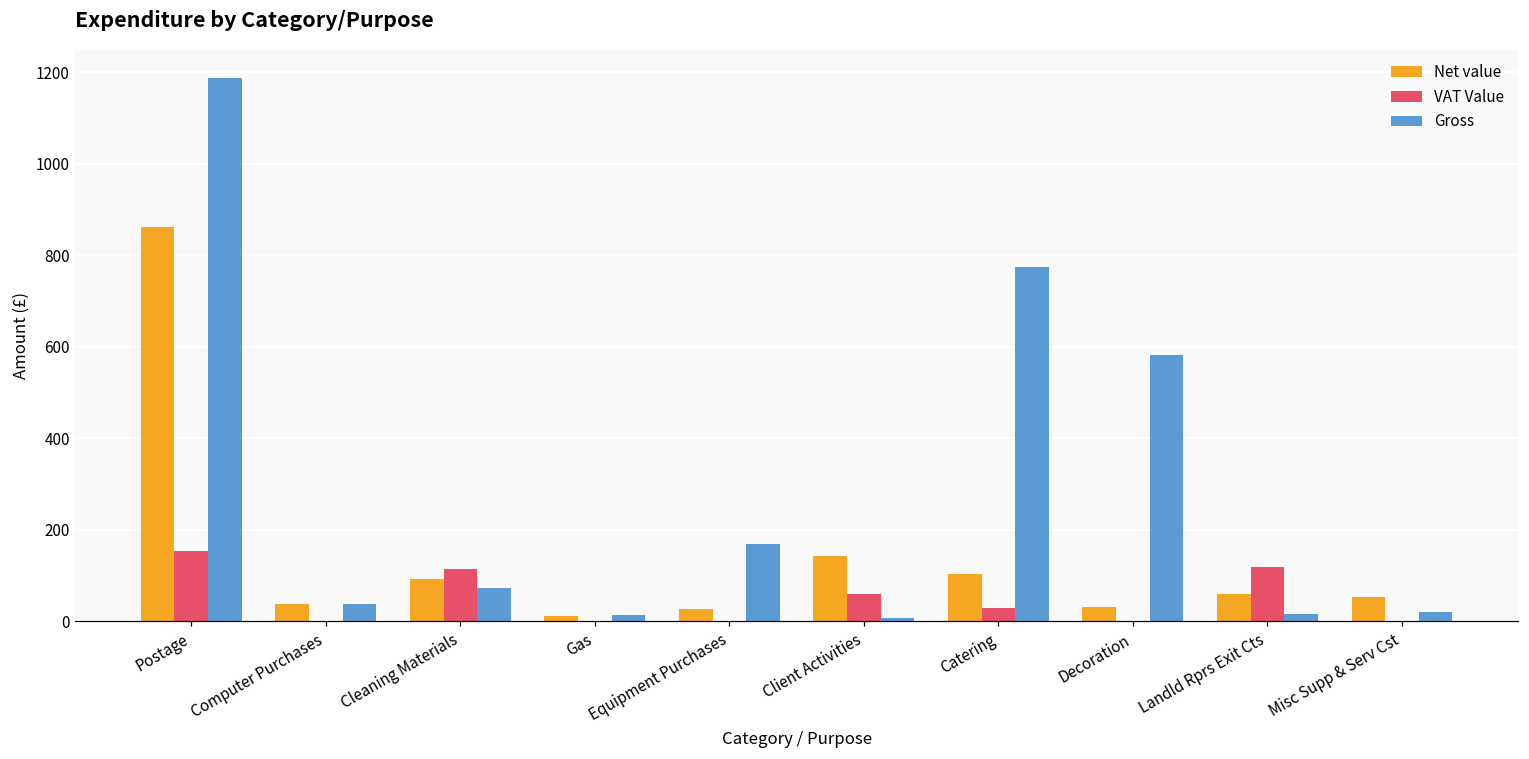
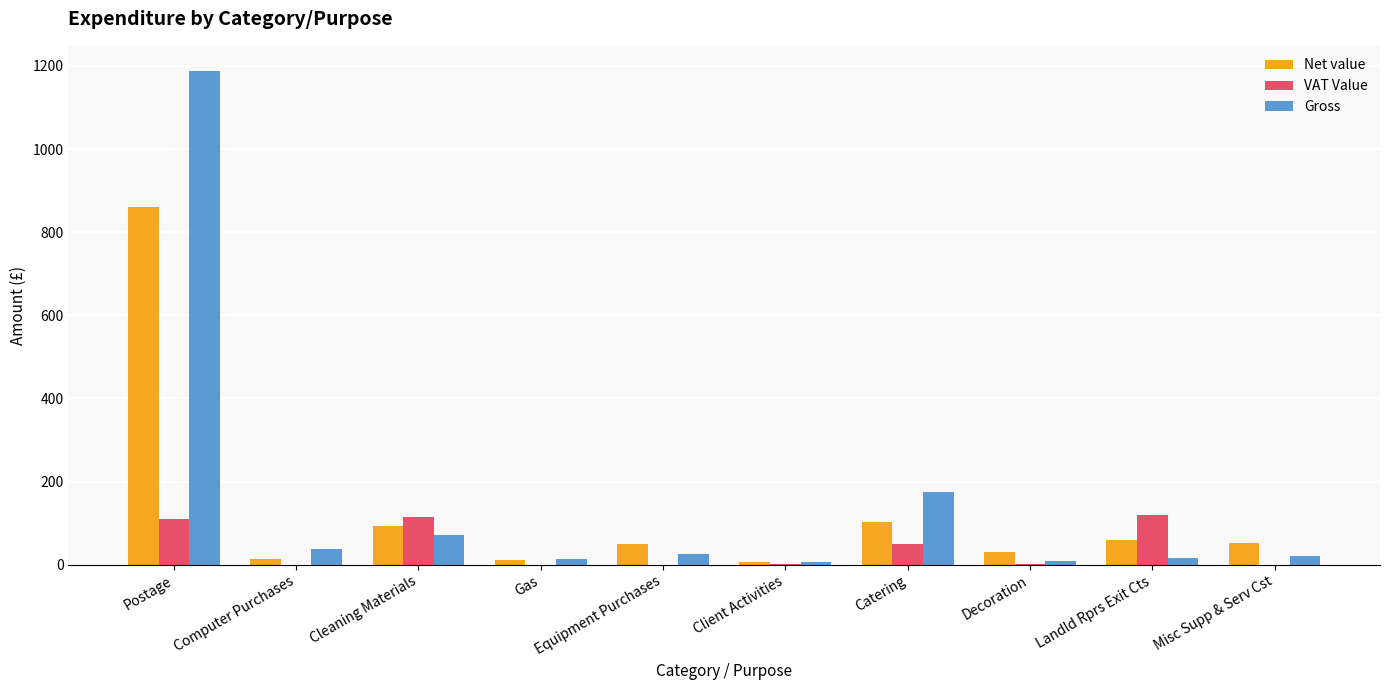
  {
    "Net value": {
      "Postage": 860,
-     "Computer Purchases": 40,
+     "Computer Purchases": 10,
      "Cleaning Materials": 90,
      "Gas": 10,
-     "Equipment Purchases": 30,
-     "Client Activities": 140,
+     "Equipment Purchases": 50,
+     "Client Activities": 10,
      "Catering": 100,
      "Decoration": 30,
      "Landld Rprs Exit Cts": 60,
      "Misc Supp & Serv Cst": 50
    },
    "VAT Value": {
-     "Postage": 150,
+     "Postage": 110,
      "Computer Purchases": 0,
      "Cleaning Materials": 110,
      "Gas": 0,
      "Equipment Purchases": 0,
-     "Client Activities": 60,
-     "Catering": 30,
+     "Client Activities": 0,
+     "Catering": 50,
      "Landld Rprs Exit Cts": 120,
      "Misc Supp & Serv Cst": 0
    },
    "Gross": {
      "Postage": 1190,
      "Computer Purchases": 40,
      "Cleaning Materials": 70,
      "Gas": 10,
-     "Equipment Purchases": 170,
+     "Equipment Purchases": 30,
      "Client Activities": 10,
-     "Catering": 770,
-     "Decoration": 580,
+     "Catering": 180,
+     "Decoration": 10,
      "Landld Rprs Exit Cts": 20,
      "Misc Supp & Serv Cst": 20
    }
  }
